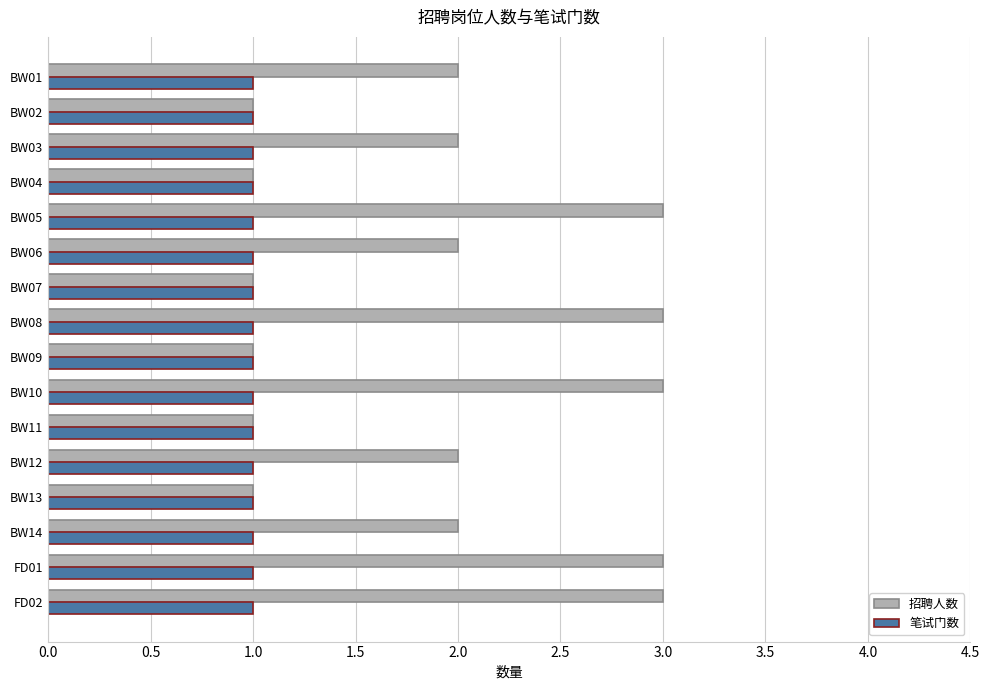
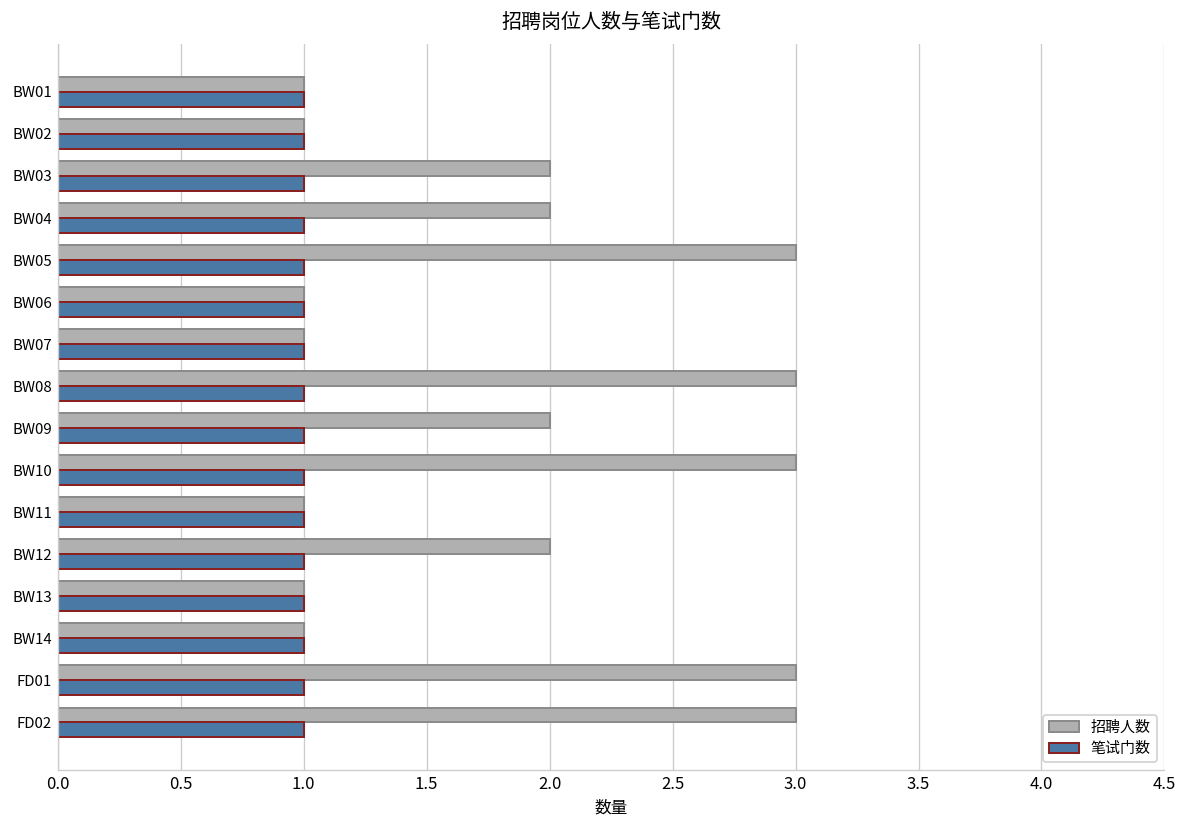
  {
    "招聘人数": {
-     "BW01": 2,
+     "BW01": 1,
      "BW02": 1,
      "BW03": 2,
-     "BW04": 1,
+     "BW04": 2,
      "BW05": 3,
-     "BW06": 2,
+     "BW06": 1,
      "BW07": 1,
      "BW08": 3,
-     "BW09": 1,
+     "BW09": 2,
      "BW10": 3,
      "BW11": 1,
      "BW12": 2,
      "BW13": 1,
-     "BW14": 2,
+     "BW14": 1,
      "FD01": 3,
      "FD02": 3
    },
    "笔试门数": {
      "BW01": 1,
      "BW02": 1,
      "BW03": 1,
      "BW04": 1,
      "BW05": 1,
      "BW06": 1,
      "BW07": 1,
      "BW08": 1,
      "BW09": 1,
      "BW10": 1,
      "BW11": 1,
      "BW12": 1,
      "BW13": 1,
      "BW14": 1,
      "FD01": 1,
      "FD02": 1
    }
  }
